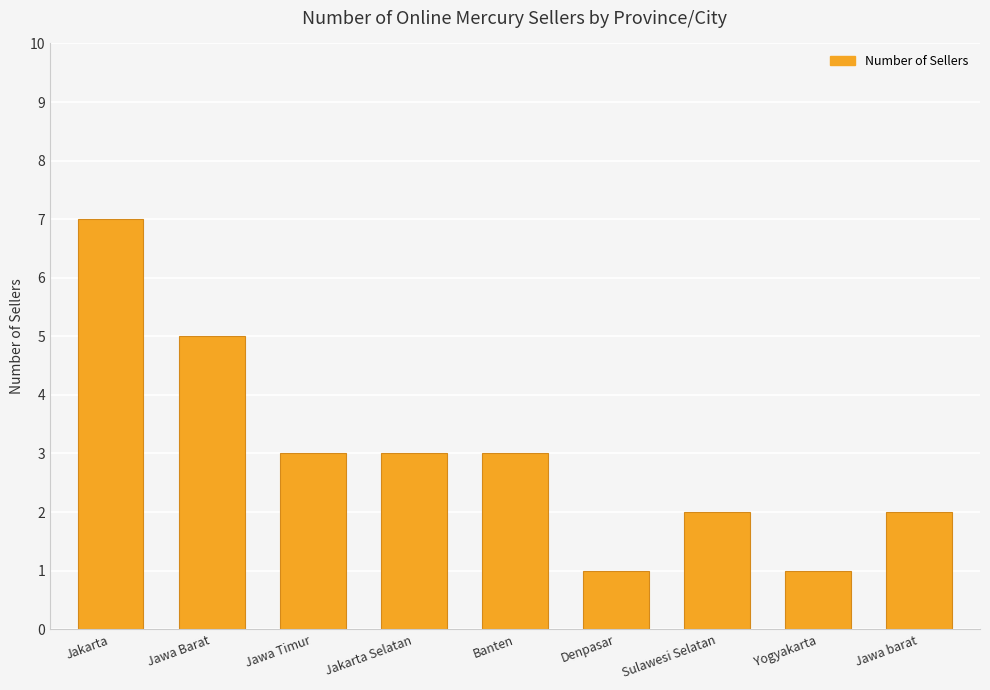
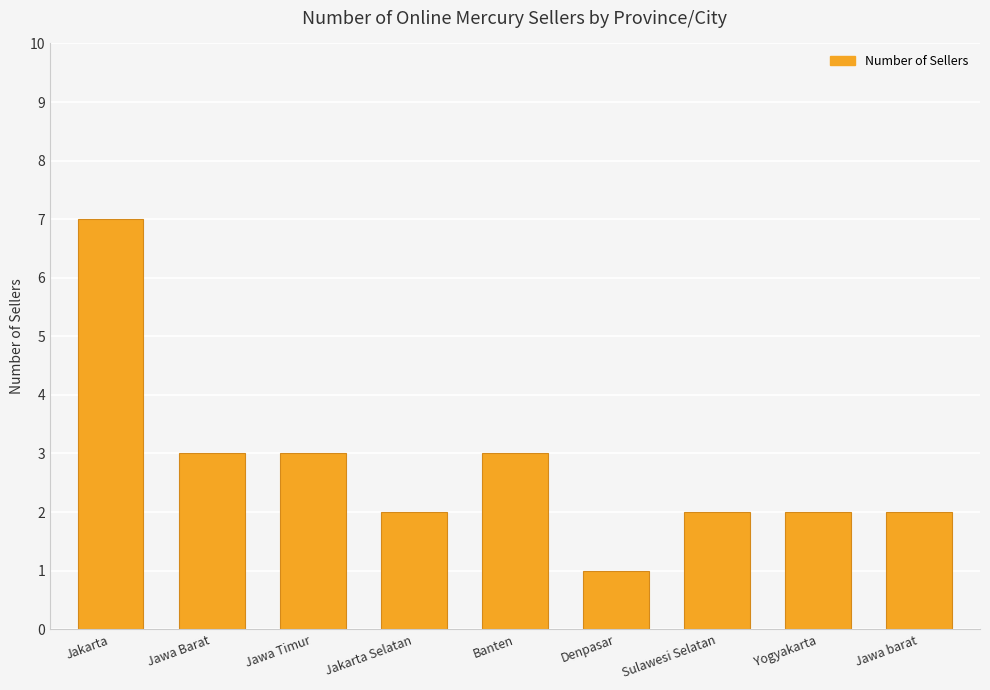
  {
    "Jakarta": 7,
-   "Jawa Barat": 5,
+   "Jawa Barat": 3,
    "Jawa Timur": 3,
-   "Jakarta Selatan": 3,
+   "Jakarta Selatan": 2,
    "Banten": 3,
    "Denpasar": 1,
    "Sulawesi Selatan": 2,
-   "Yogyakarta": 1,
+   "Yogyakarta": 2,
    "Jawa barat": 2
  }
